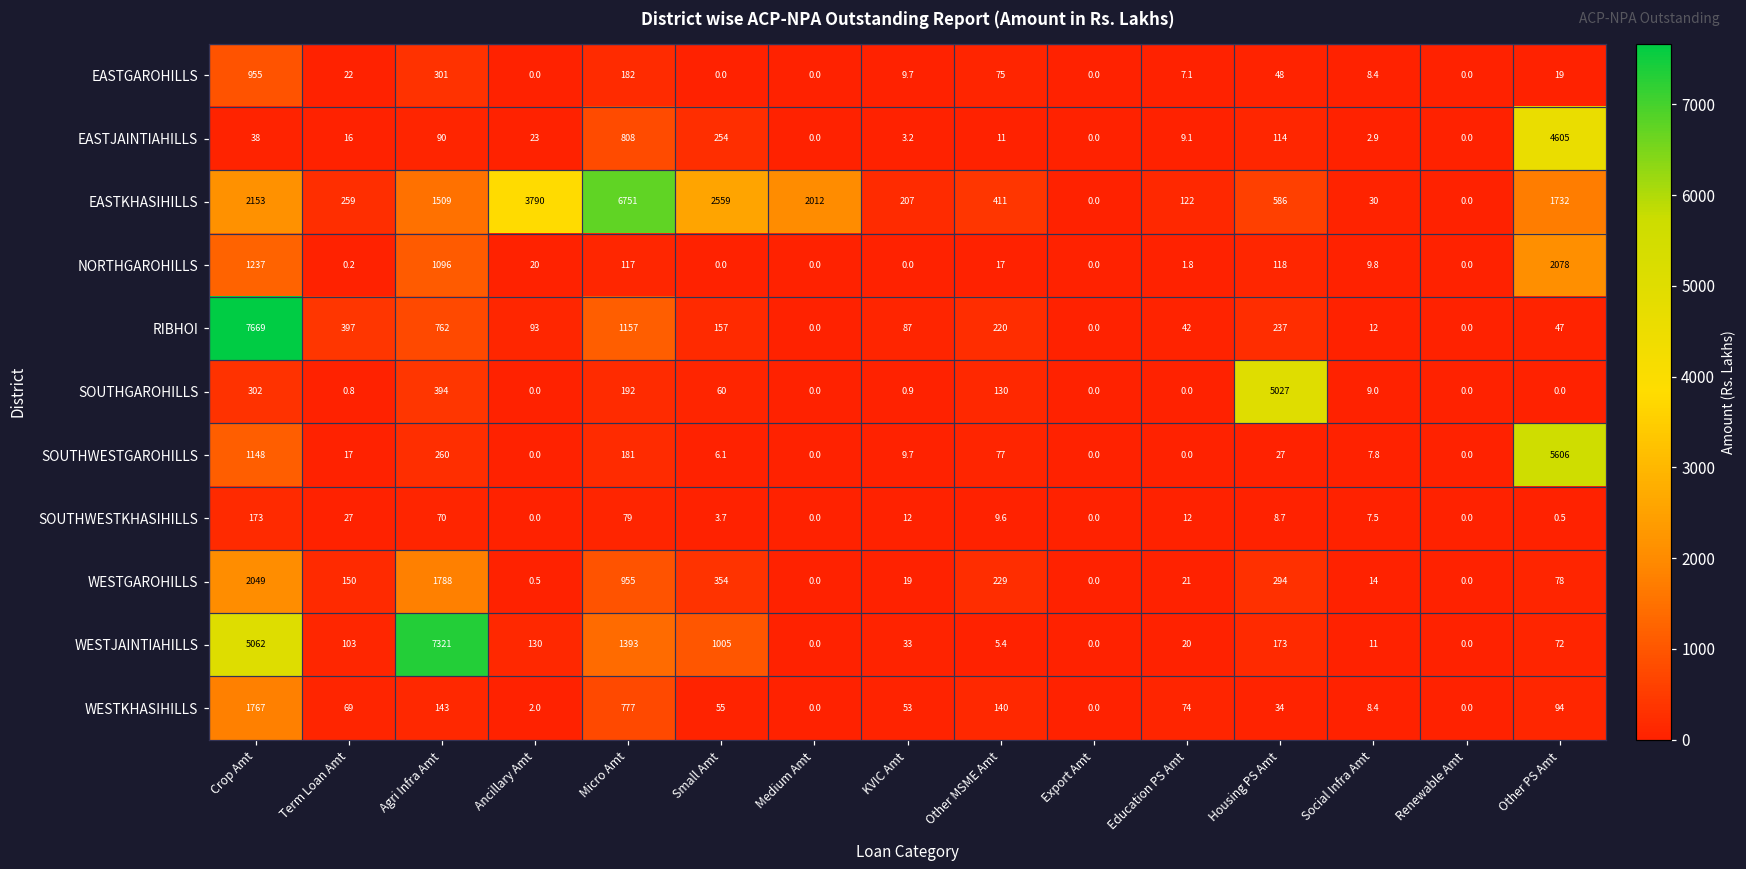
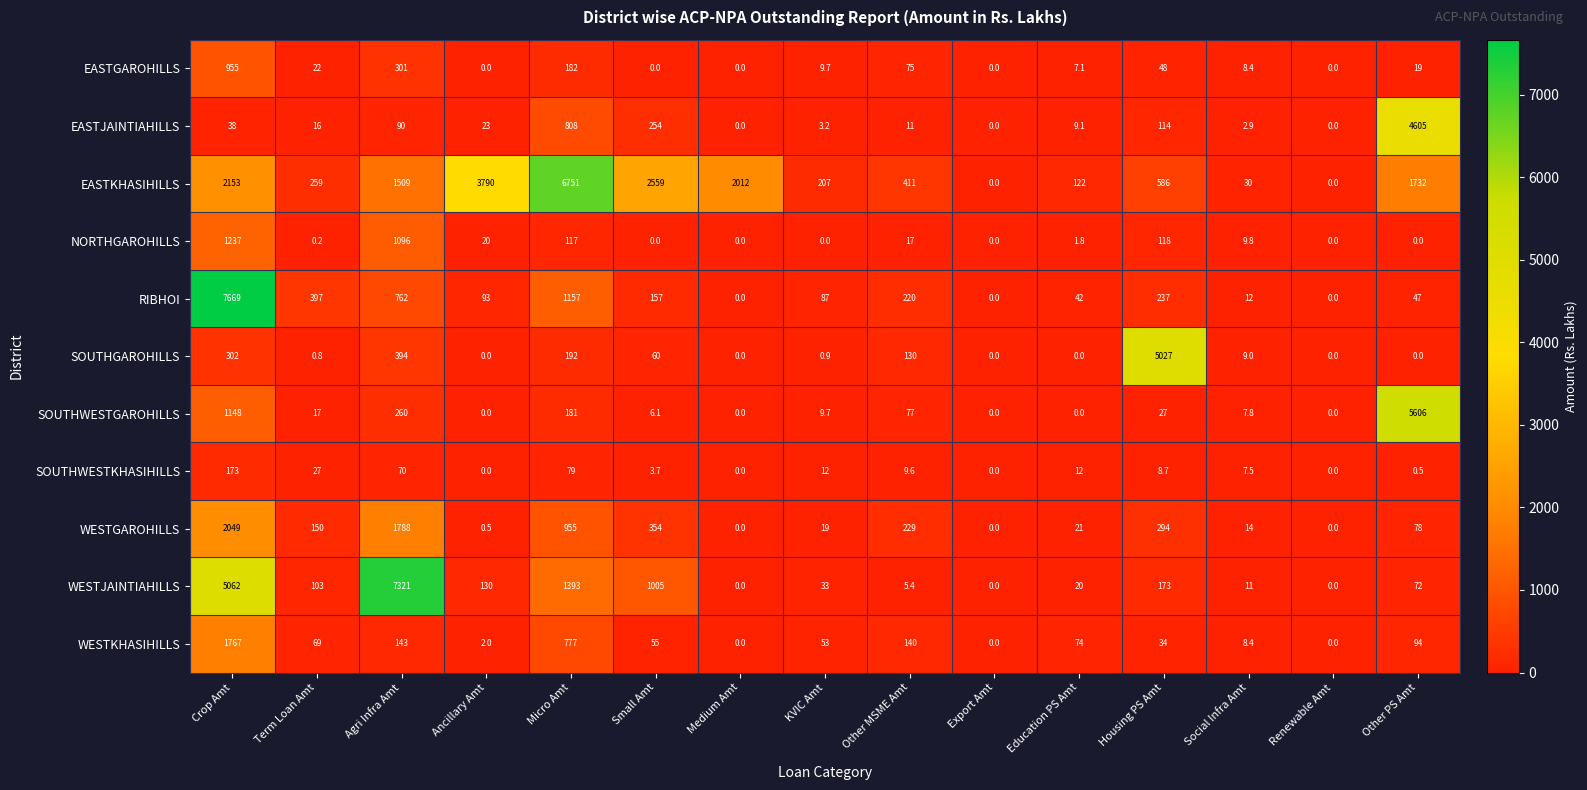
  {
    "EASTGAROHILLS": {
      "Crop Amt": 955,
      "Term Loan Amt": 22,
      "Agri Infra Amt": 301,
      "Ancillary Amt": 0.0,
      "Micro Amt": 182,
      "Small Amt": 0.0,
      "Medium Amt": 0.0,
      "KVIC Amt": 9.7,
      "Other MSME Amt": 75,
      "Export Amt": 0.0,
      "Education PS Amt": 7.1,
      "Housing PS Amt": 48,
      "Social Infra Amt": 8.4,
      "Renewable Amt": 0.0,
      "Other PS Amt": 19
    },
    "EASTJAINTIAHILLS": {
      "Crop Amt": 38,
      "Term Loan Amt": 16,
      "Agri Infra Amt": 90,
      "Ancillary Amt": 23,
      "Micro Amt": 808,
      "Small Amt": 254,
      "Medium Amt": 0.0,
      "KVIC Amt": 3.2,
      "Other MSME Amt": 11,
      "Export Amt": 0.0,
      "Education PS Amt": 9.1,
      "Housing PS Amt": 114,
      "Social Infra Amt": 2.9,
      "Renewable Amt": 0.0,
      "Other PS Amt": 4605
    },
    "EASTKHASIHILLS": {
      "Crop Amt": 2153,
      "Term Loan Amt": 259,
      "Agri Infra Amt": 1509,
      "Ancillary Amt": 3790,
      "Micro Amt": 6751,
      "Small Amt": 2559,
      "Medium Amt": 2012,
      "KVIC Amt": 207,
      "Other MSME Amt": 411,
      "Export Amt": 0.0,
      "Education PS Amt": 122,
      "Housing PS Amt": 586,
      "Social Infra Amt": 30,
      "Renewable Amt": 0.0,
      "Other PS Amt": 1732
    },
    "NORTHGAROHILLS": {
      "Crop Amt": 1237,
      "Term Loan Amt": 0.2,
      "Agri Infra Amt": 1096,
      "Ancillary Amt": 20,
      "Micro Amt": 117,
      "Small Amt": 0.0,
      "Medium Amt": 0.0,
      "KVIC Amt": 0.0,
      "Other MSME Amt": 17,
      "Export Amt": 0.0,
      "Education PS Amt": 1.8,
      "Housing PS Amt": 118,
      "Social Infra Amt": 9.8,
      "Renewable Amt": 0.0,
-     "Other PS Amt": 2078
+     "Other PS Amt": 0.0
    },
    "RIBHOI": {
      "Crop Amt": 7669,
      "Term Loan Amt": 397,
      "Agri Infra Amt": 762,
      "Ancillary Amt": 93,
      "Micro Amt": 1157,
      "Small Amt": 157,
      "Medium Amt": 0.0,
      "KVIC Amt": 87,
      "Other MSME Amt": 220,
      "Export Amt": 0.0,
      "Education PS Amt": 42,
      "Housing PS Amt": 237,
      "Social Infra Amt": 12,
      "Renewable Amt": 0.0,
      "Other PS Amt": 47
    },
    "SOUTHGAROHILLS": {
      "Crop Amt": 302,
      "Term Loan Amt": 0.8,
      "Agri Infra Amt": 394,
      "Ancillary Amt": 0.0,
      "Micro Amt": 192,
      "Small Amt": 60,
      "Medium Amt": 0.0,
      "KVIC Amt": 0.9,
      "Other MSME Amt": 130,
      "Export Amt": 0.0,
      "Education PS Amt": 0.0,
      "Housing PS Amt": 5027,
      "Social Infra Amt": 9.0,
      "Renewable Amt": 0.0,
      "Other PS Amt": 0.0
    },
    "SOUTHWESTGAROHILLS": {
      "Crop Amt": 1148,
      "Term Loan Amt": 17,
      "Agri Infra Amt": 260,
      "Ancillary Amt": 0.0,
      "Micro Amt": 181,
      "Small Amt": 6.1,
      "Medium Amt": 0.0,
      "KVIC Amt": 9.7,
      "Other MSME Amt": 77,
      "Export Amt": 0.0,
      "Education PS Amt": 0.0,
      "Housing PS Amt": 27,
      "Social Infra Amt": 7.8,
      "Renewable Amt": 0.0,
      "Other PS Amt": 5606
    },
    "SOUTHWESTKHASIHILLS": {
      "Crop Amt": 173,
      "Term Loan Amt": 27,
      "Agri Infra Amt": 70,
      "Ancillary Amt": 0.0,
      "Micro Amt": 79,
      "Small Amt": 3.7,
      "Medium Amt": 0.0,
      "KVIC Amt": 12,
      "Other MSME Amt": 9.6,
      "Export Amt": 0.0,
      "Education PS Amt": 12,
      "Housing PS Amt": 8.7,
      "Social Infra Amt": 7.5,
      "Renewable Amt": 0.0,
      "Other PS Amt": 0.5
    },
    "WESTGAROHILLS": {
      "Crop Amt": 2049,
      "Term Loan Amt": 150,
      "Agri Infra Amt": 1788,
      "Ancillary Amt": 0.5,
      "Micro Amt": 955,
      "Small Amt": 354,
      "Medium Amt": 0.0,
      "KVIC Amt": 19,
      "Other MSME Amt": 229,
      "Export Amt": 0.0,
      "Education PS Amt": 21,
      "Housing PS Amt": 294,
      "Social Infra Amt": 14,
      "Renewable Amt": 0.0,
      "Other PS Amt": 78
    },
    "WESTJAINTIAHILLS": {
      "Crop Amt": 5062,
      "Term Loan Amt": 103,
      "Agri Infra Amt": 7321,
      "Ancillary Amt": 130,
      "Micro Amt": 1393,
      "Small Amt": 1005,
      "Medium Amt": 0.0,
      "KVIC Amt": 33,
      "Other MSME Amt": 5.4,
      "Export Amt": 0.0,
      "Education PS Amt": 20,
      "Housing PS Amt": 173,
      "Social Infra Amt": 11,
      "Renewable Amt": 0.0,
      "Other PS Amt": 72
    },
    "WESTKHASIHILLS": {
      "Crop Amt": 1767,
      "Term Loan Amt": 69,
      "Agri Infra Amt": 143,
      "Ancillary Amt": 2.0,
      "Micro Amt": 777,
      "Small Amt": 55,
      "Medium Amt": 0.0,
      "KVIC Amt": 53,
      "Other MSME Amt": 140,
      "Export Amt": 0.0,
      "Education PS Amt": 74,
      "Housing PS Amt": 34,
      "Social Infra Amt": 8.4,
      "Renewable Amt": 0.0,
      "Other PS Amt": 94
    }
  }
